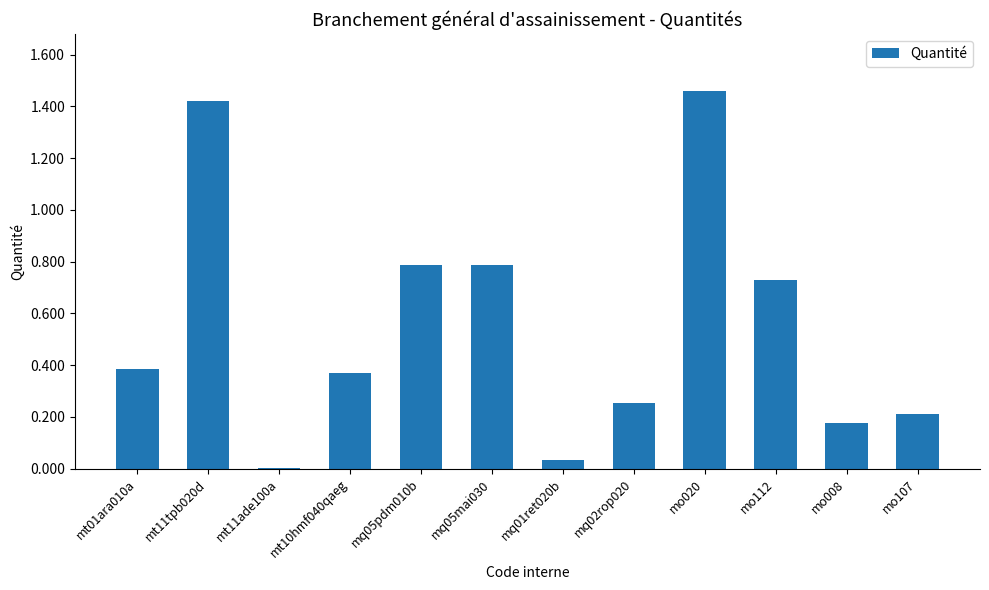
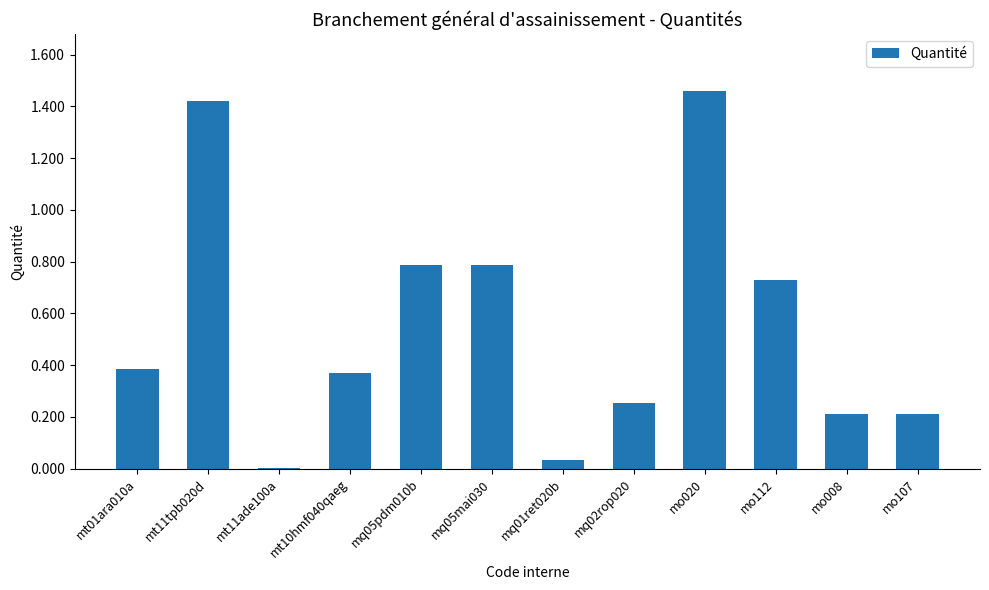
  {
    "mt01ara010a": 0.39,
    "mt11tpb020d": 1.42,
    "mt10hmf040qaeg": 0.37,
    "mq05pdm010b": 0.79,
    "mq05mai030": 0.79,
    "mq01ret020b": 0.04,
    "mq02rop020": 0.26,
    "mo020": 1.46,
    "mo112": 0.73,
-   "mo008": 0.18,
+   "mo008": 0.21,
    "mo107": 0.21
  }
